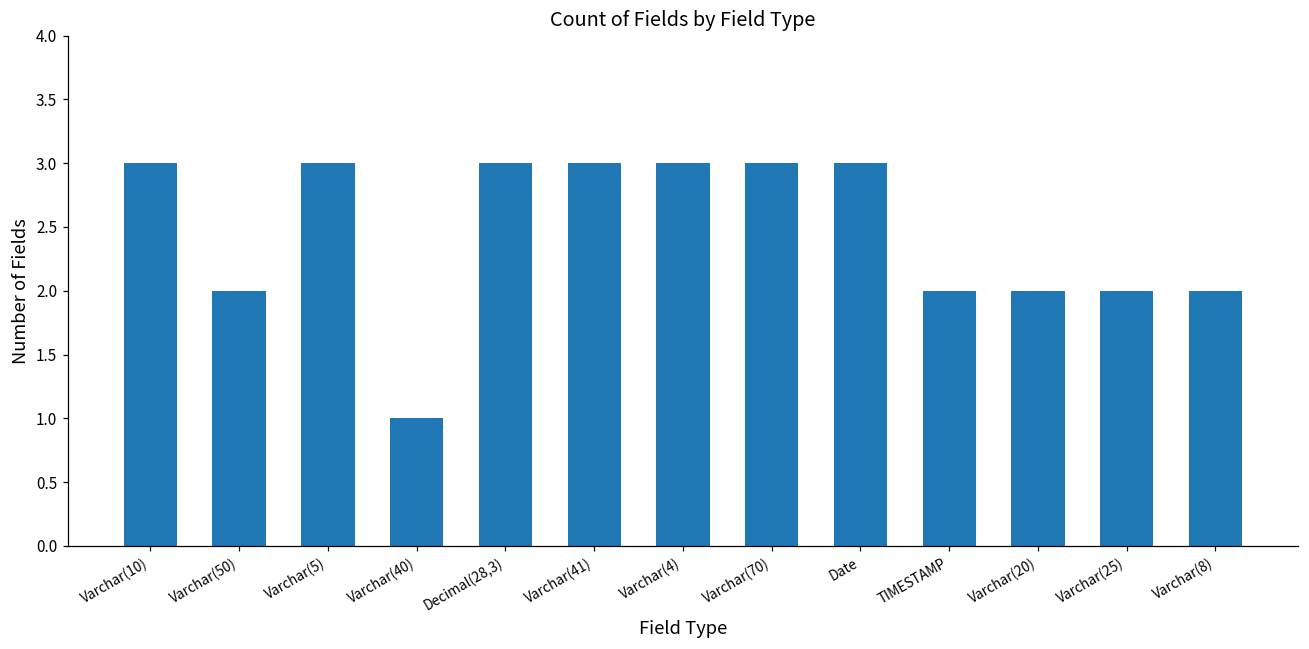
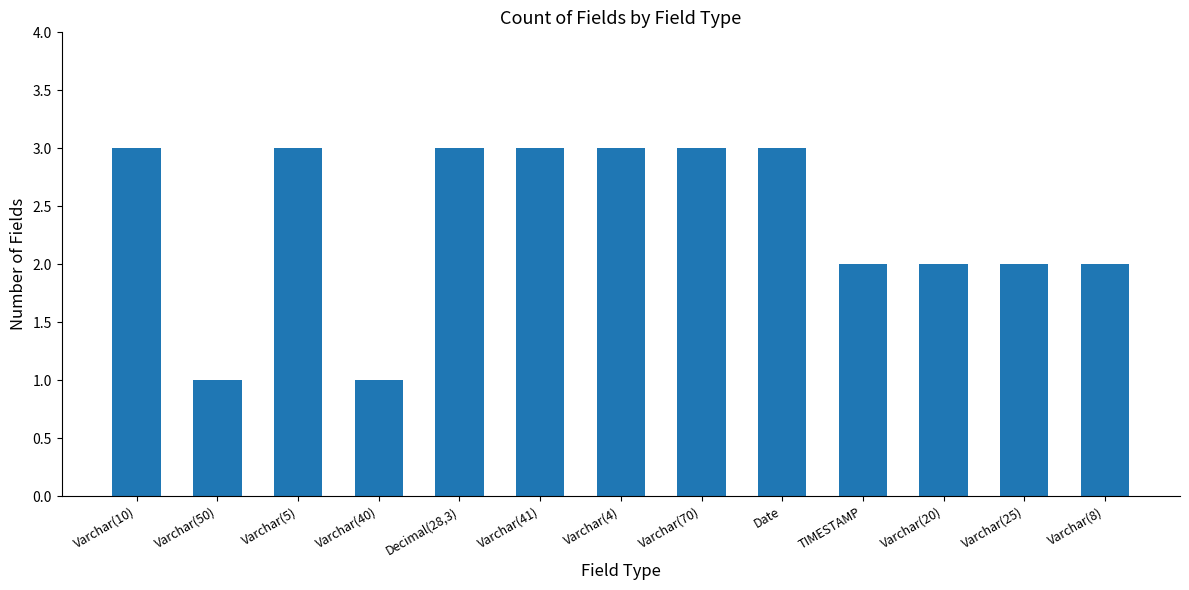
  {
    "Varchar(10)": 3,
-   "Varchar(50)": 2,
+   "Varchar(50)": 1,
    "Varchar(5)": 3,
    "Varchar(40)": 1,
    "Decimal(28,3)": 3,
    "Varchar(41)": 3,
    "Varchar(4)": 3,
    "Varchar(70)": 3,
    "Date": 3,
    "TIMESTAMP": 2,
    "Varchar(20)": 2,
    "Varchar(25)": 2,
    "Varchar(8)": 2
  }
